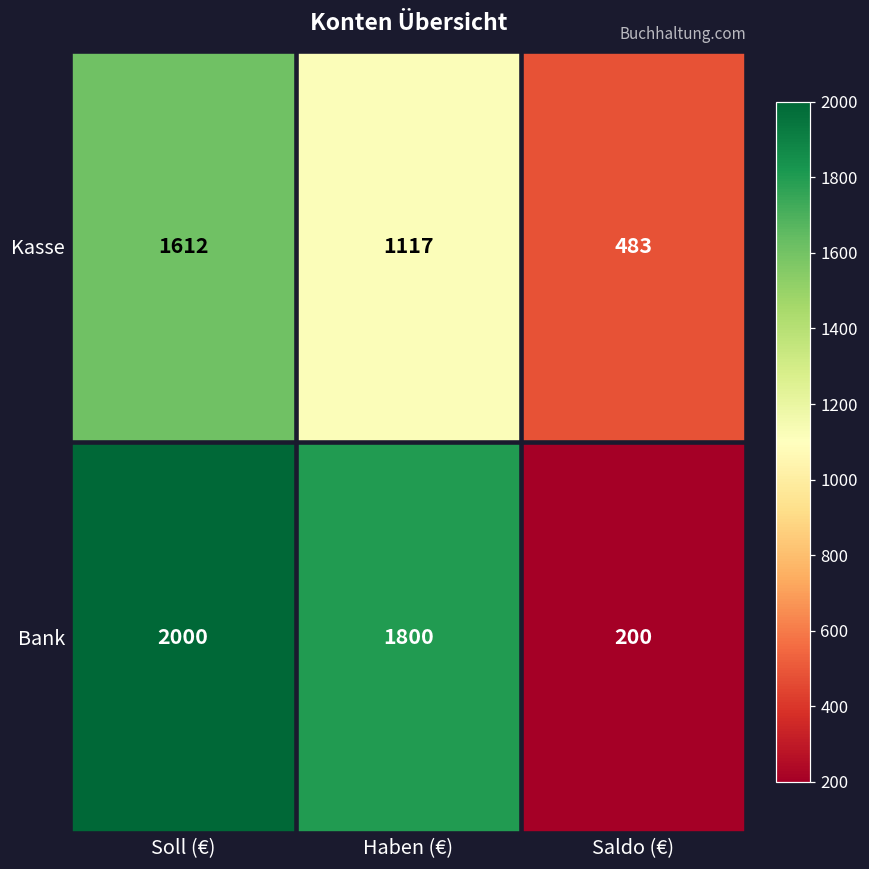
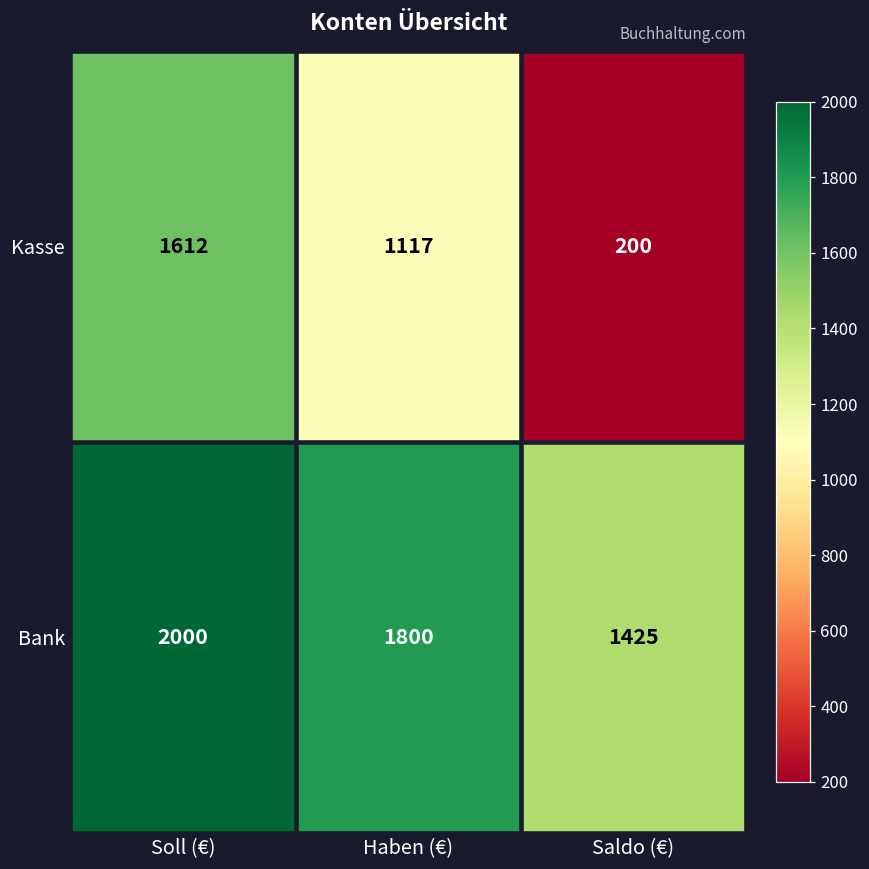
  {
    "Kasse": {
      "Soll (€)": 1612,
      "Haben (€)": 1117,
-     "Saldo (€)": 483
+     "Saldo (€)": 200
    },
    "Bank": {
      "Soll (€)": 2000,
      "Haben (€)": 1800,
-     "Saldo (€)": 200
+     "Saldo (€)": 1425
    }
  }
